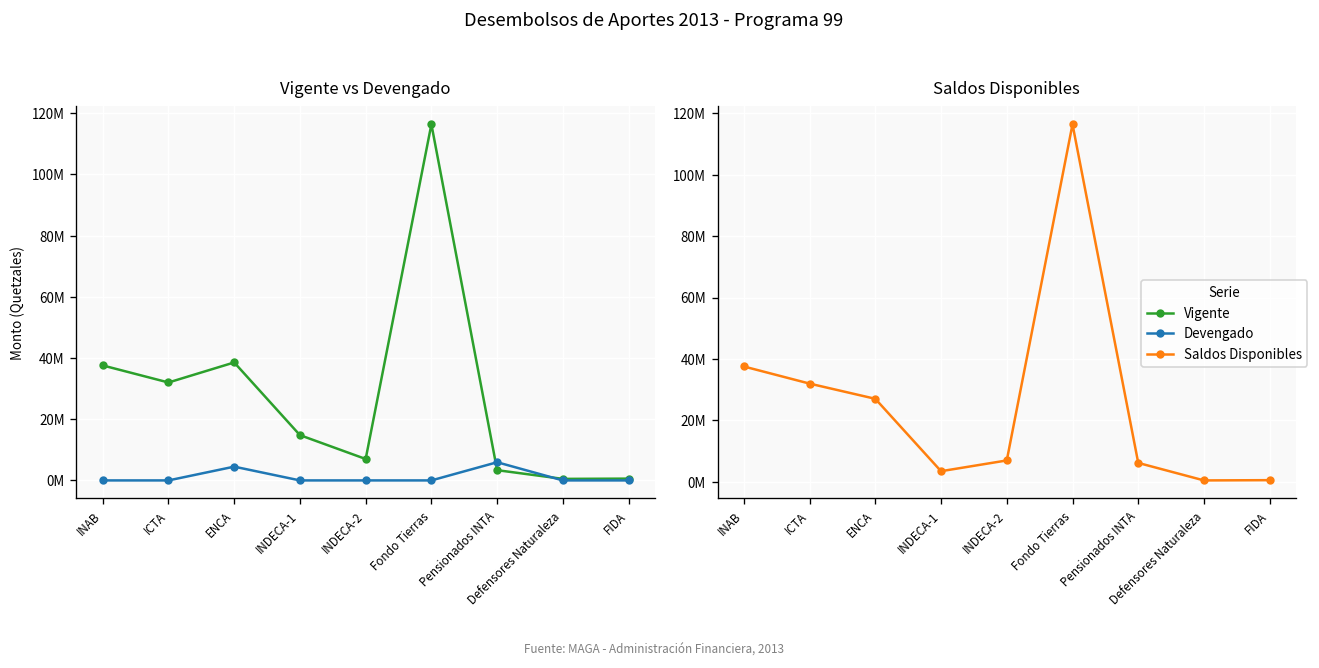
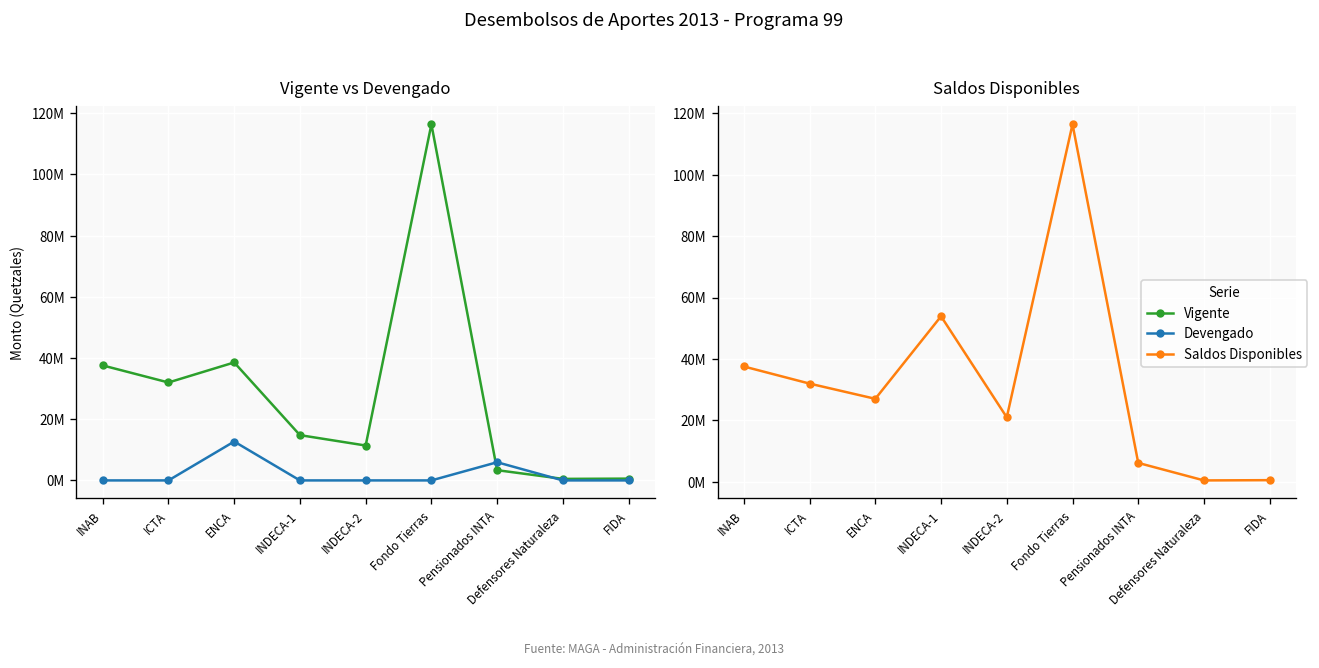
  {
    "Vigente vs Devengado": {
      "Vigente": {
        "INAB": 38000000,
        "ICTA": 32000000,
        "ENCA": 39000000,
        "INDECA-1": 15000000,
-       "INDECA-2": 7000000,
+       "INDECA-2": 11000000,
        "Fondo Tierras": 116000000,
        "Pensionados INTA": 3000000
      },
      "Devengado": {
        "INAB": 0,
        "ICTA": 0,
-       "ENCA": 5000000,
+       "ENCA": 13000000,
        "INDECA-1": 0,
        "INDECA-2": 0,
        "Fondo Tierras": 0,
        "Pensionados INTA": 6000000
      }
    },
    "Saldos Disponibles": {
      "INAB": 38000000,
      "ICTA": 32000000,
      "ENCA": 27000000,
-     "INDECA-1": 4000000,
-     "INDECA-2": 7000000,
+     "INDECA-1": 54000000,
+     "INDECA-2": 21000000,
      "Fondo Tierras": 116000000,
      "Pensionados INTA": 6000000,
      "Defensores Naturaleza": 1000000,
      "FIDA": 1000000
    }
  }
